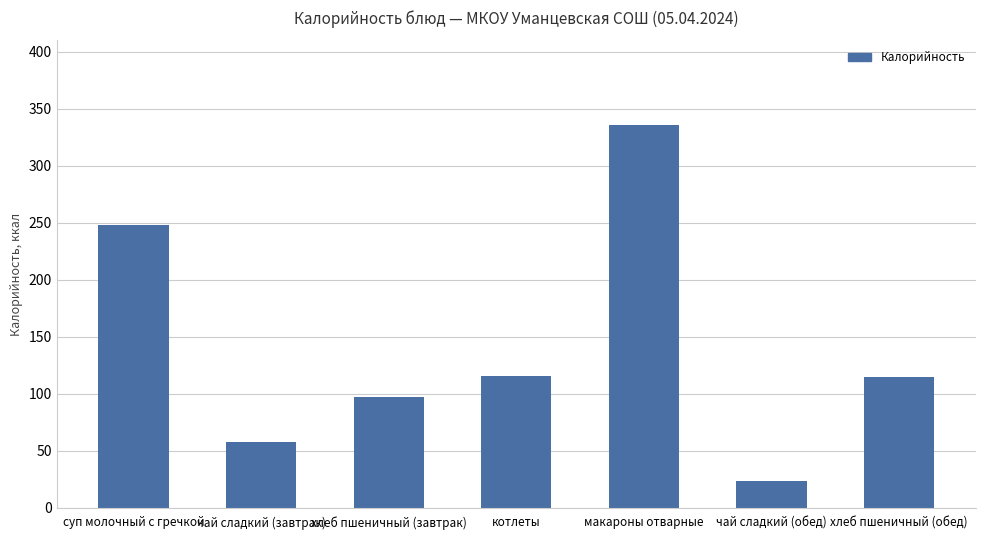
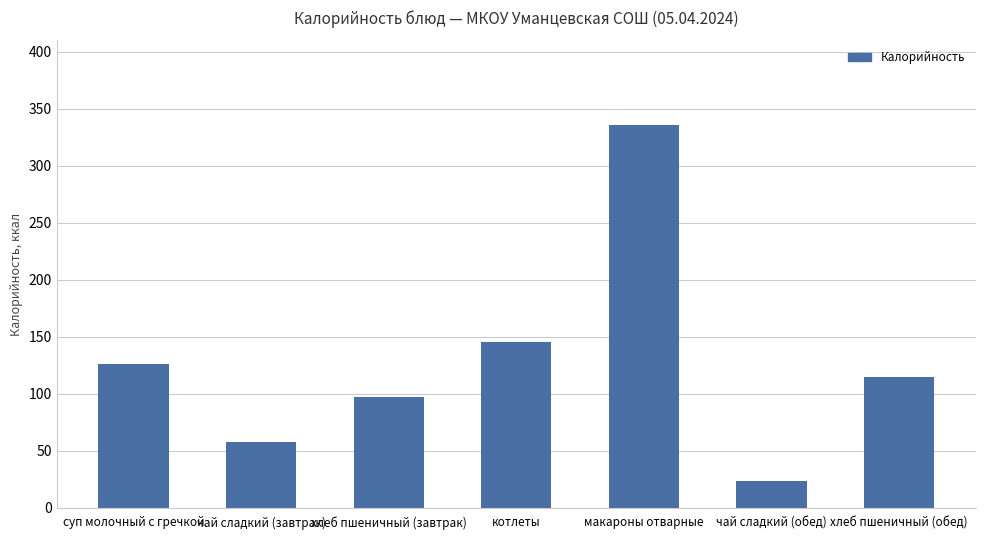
  {
-   "суп молочный с гречкой": 248,
+   "суп молочный с гречкой": 126,
    "чай сладкий (завтрак)": 58,
    "хлеб пшеничный (завтрак)": 97,
-   "котлеты": 115,
+   "котлеты": 146,
    "макароны отварные": 336,
    "чай сладкий (обед)": 24,
    "хлеб пшеничный (обед)": 115
  }
